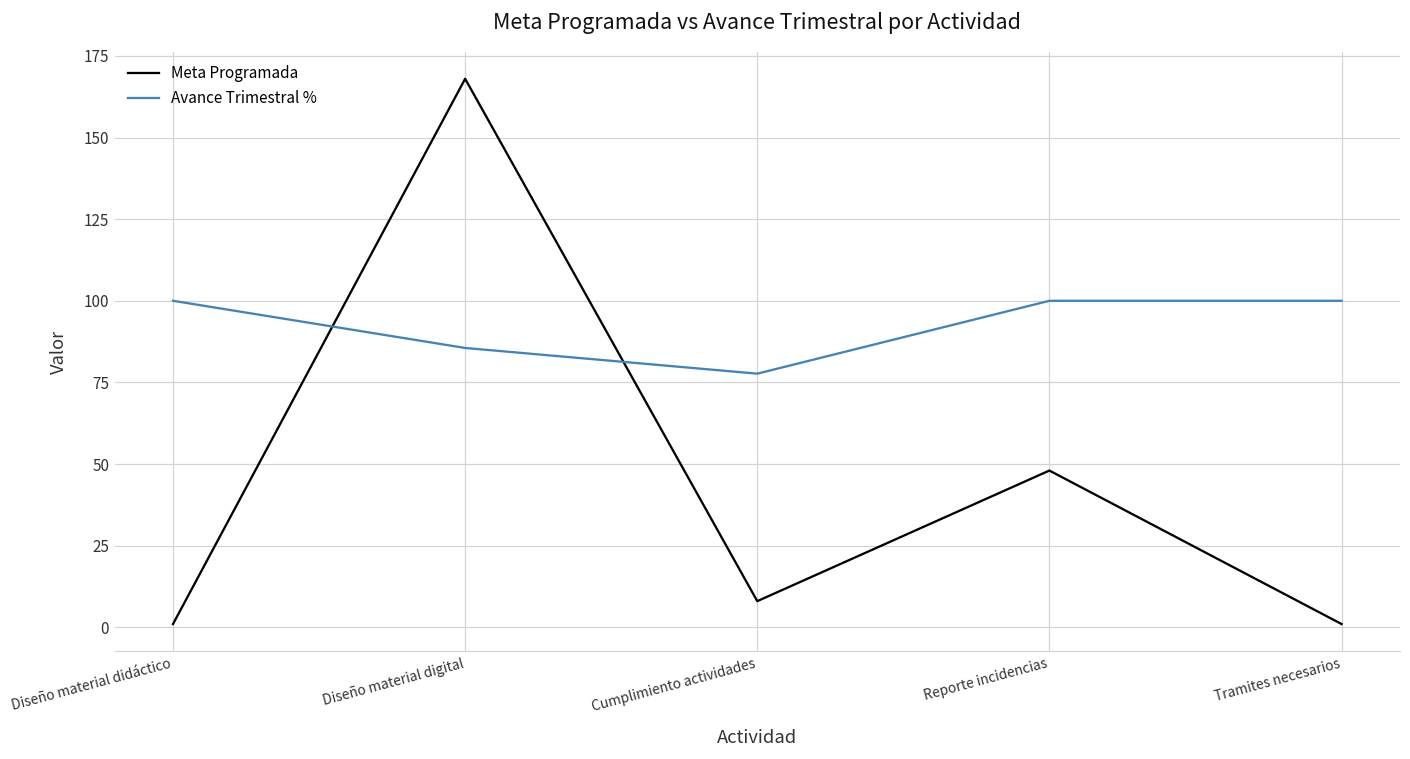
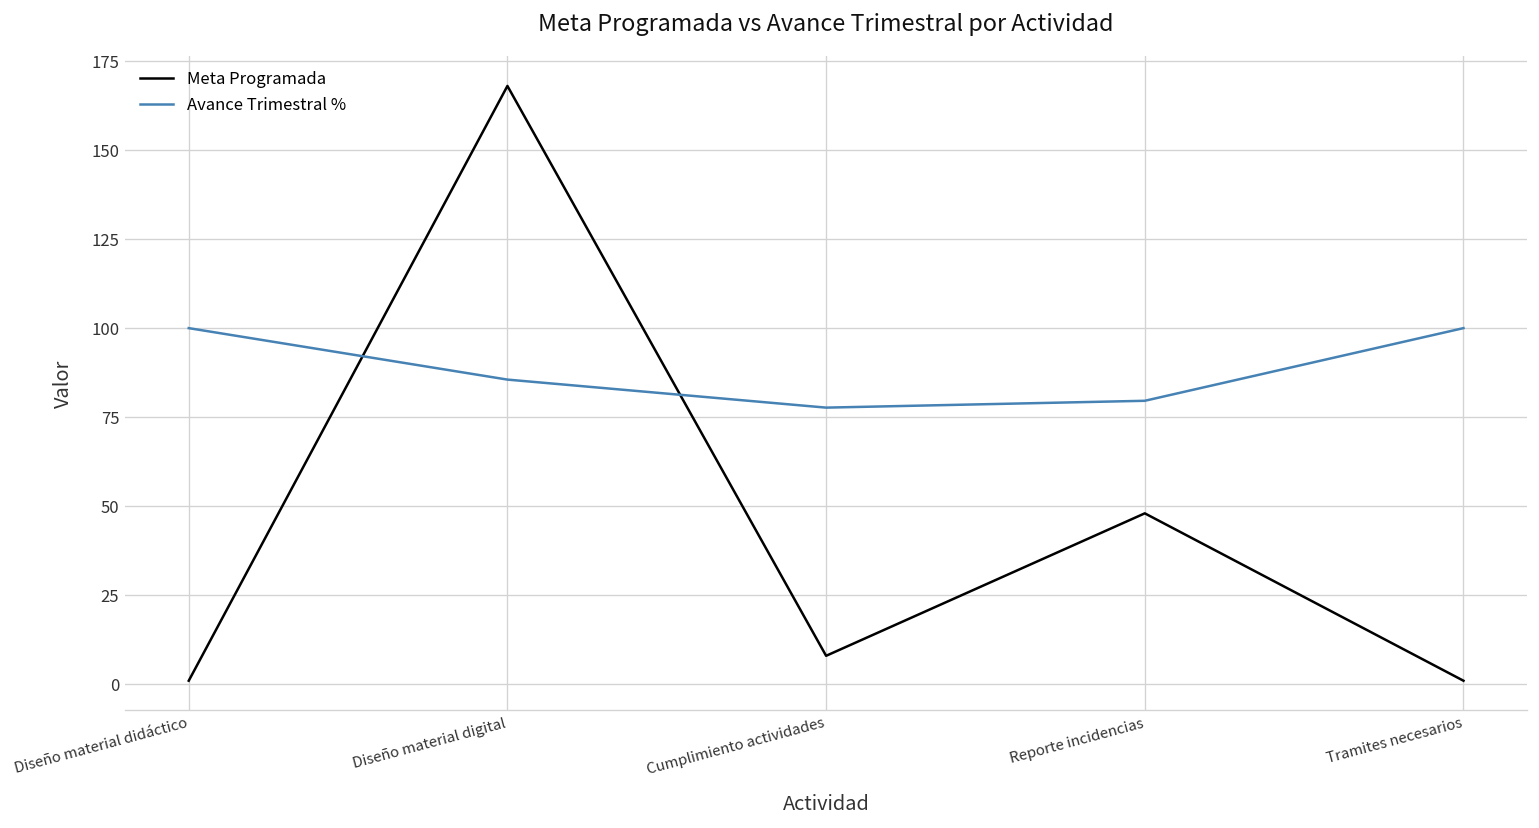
  {
    "Meta Programada": {
      "Diseño material didáctico": 1,
      "Diseño material digital": 168,
      "Cumplimiento actividades": 8,
      "Reporte incidencias": 48,
      "Tramites necesarios": 1
    },
    "Avance Trimestral %": {
      "Diseño material didáctico": 100,
      "Diseño material digital": 86,
      "Cumplimiento actividades": 78,
-     "Reporte incidencias": 100,
+     "Reporte incidencias": 80,
      "Tramites necesarios": 100
    }
  }
